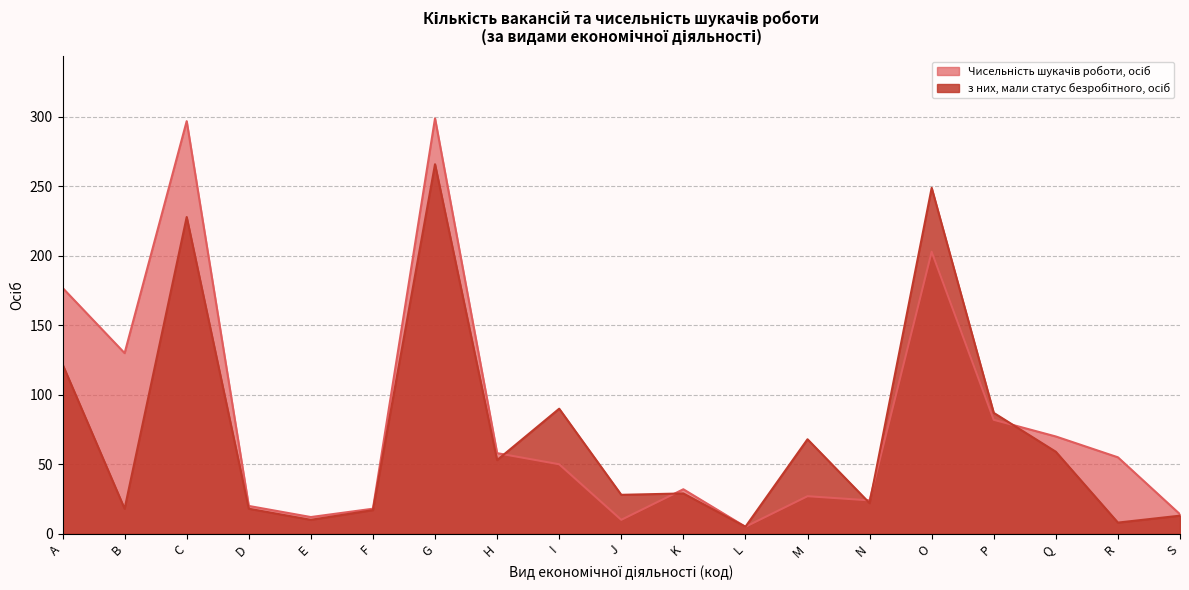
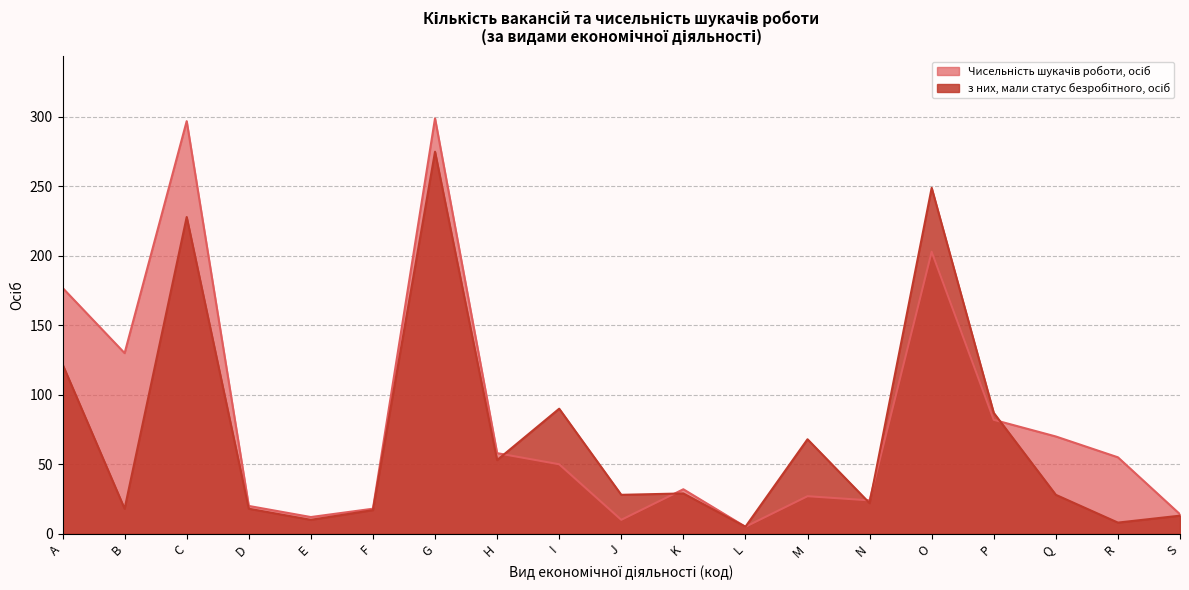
  {
    "Чисельність шукачів роботи, осіб": {
      "A": 177,
      "B": 130,
      "C": 297,
      "D": 20,
      "E": 12,
      "G": 299,
      "H": 58,
      "I": 50,
      "J": 10,
      "K": 32,
      "M": 27,
      "N": 24,
      "O": 203,
      "P": 82,
      "Q": 70,
      "R": 55
    },
    "з них, мали статус безробітного, осіб": {
      "A": 122,
      "B": 18,
      "C": 228,
      "D": 18,
      "E": 10,
-     "G": 266,
+     "G": 275,
      "H": 53,
      "I": 90,
      "J": 28,
      "K": 29,
      "M": 68,
      "N": 22,
      "O": 249,
      "P": 87,
-     "Q": 59,
+     "Q": 28,
      "R": 8
    }
  }
